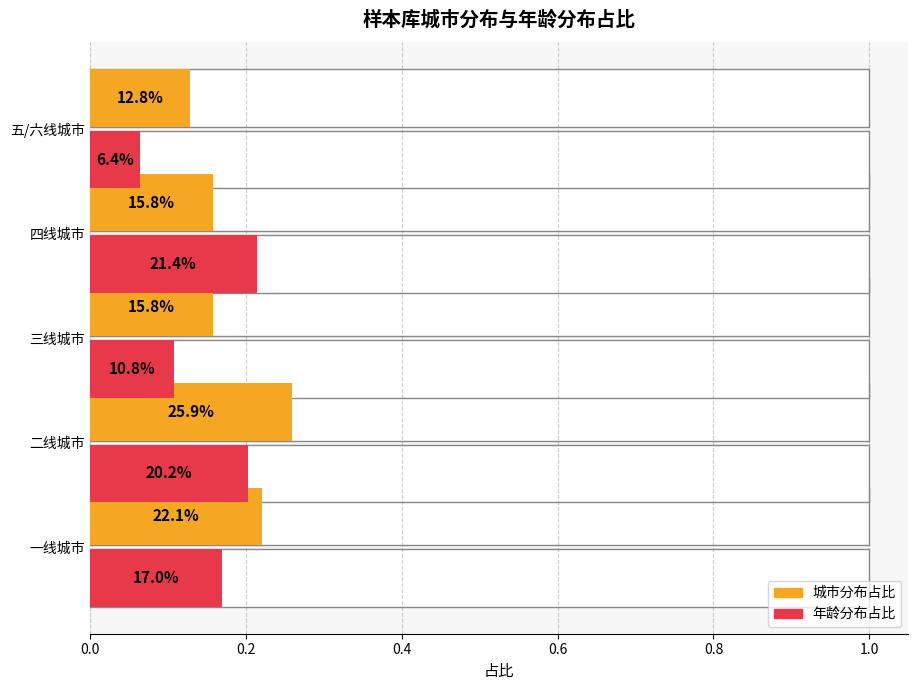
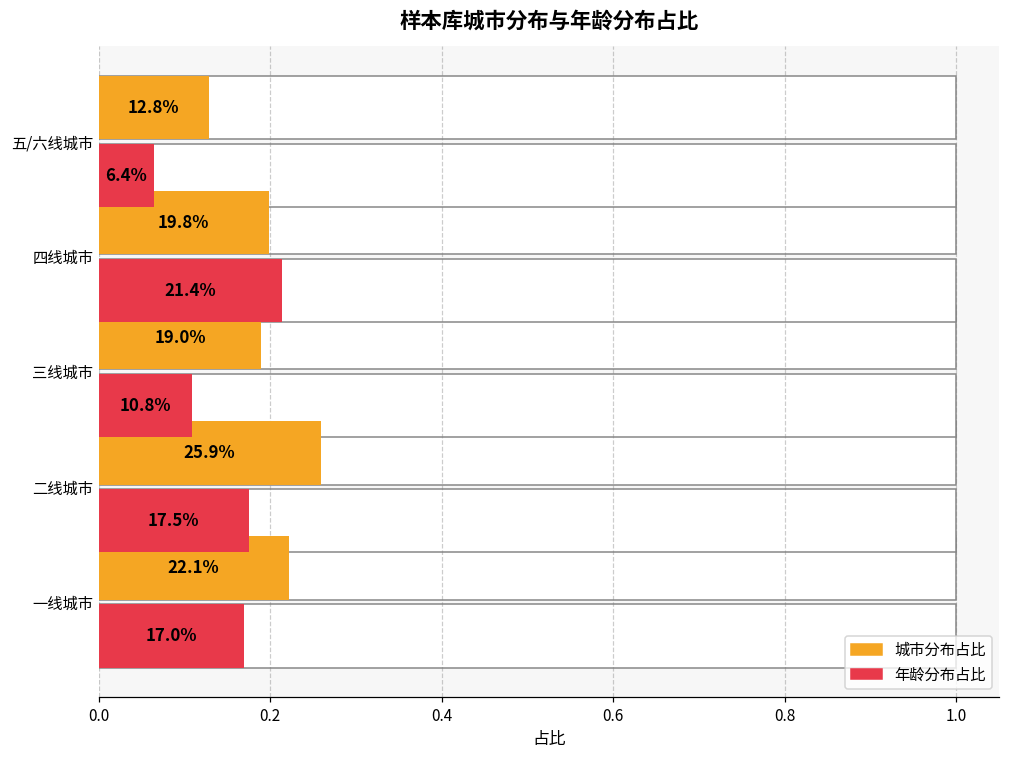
  {
    "城市分布占比": {
-     "四线城市": "15.8%",
-     "三线城市": "15.8%"
+     "四线城市": "19.8%",
+     "三线城市": "19.0%"
    },
    "年龄分布占比": {
-     "二线城市": "20.2%"
+     "二线城市": "17.5%"
    }
  }
